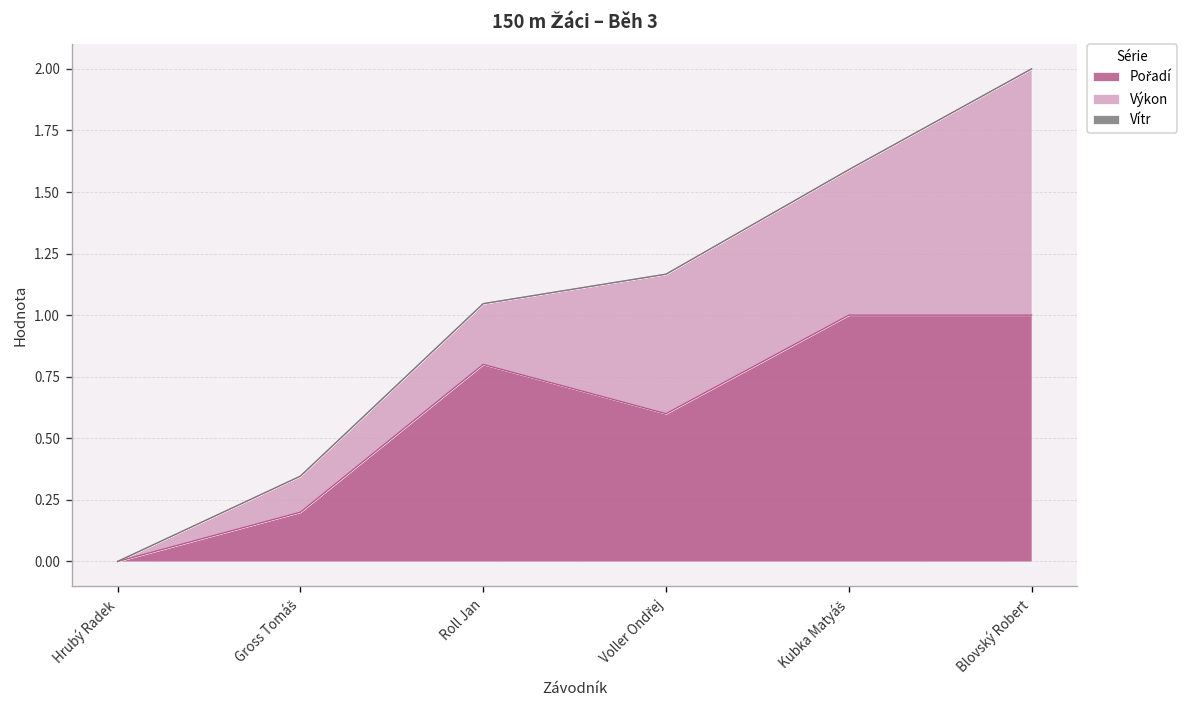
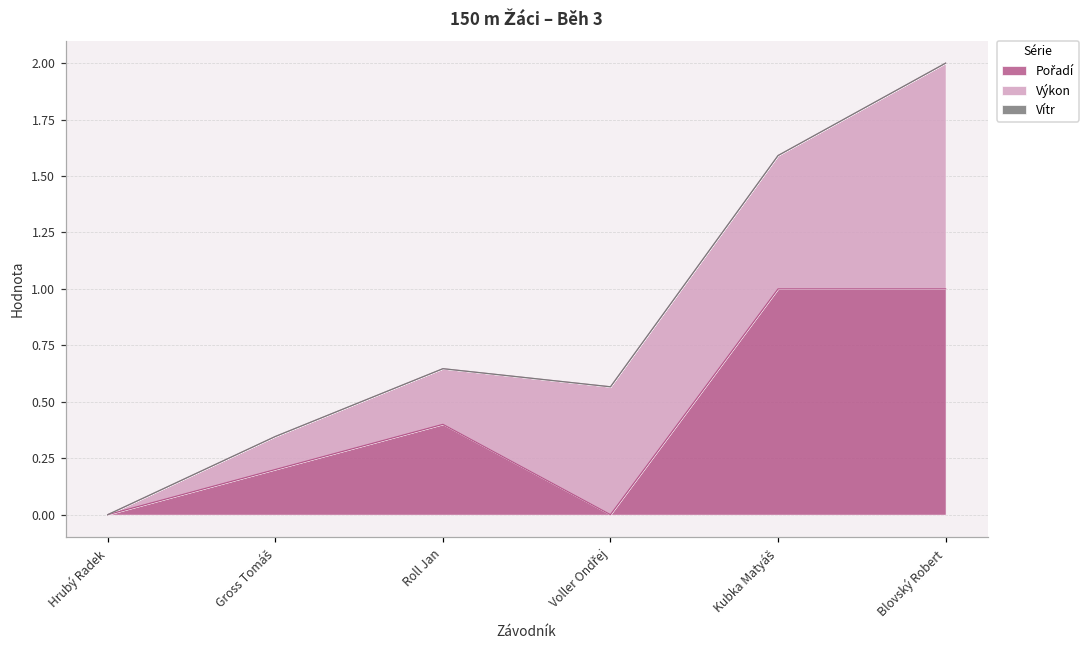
  {
    "Pořadí": {
      "Gross Tomáš": 0.20,
-     "Roll Jan": 0.80,
-     "Voller Ondřej": 0.60,
+     "Roll Jan": 0.40,
+     "Voller Ondřej": 0.00,
      "Kubka Matyáš": 1.00,
      "Blovský Robert": 1.00
    }
  }
